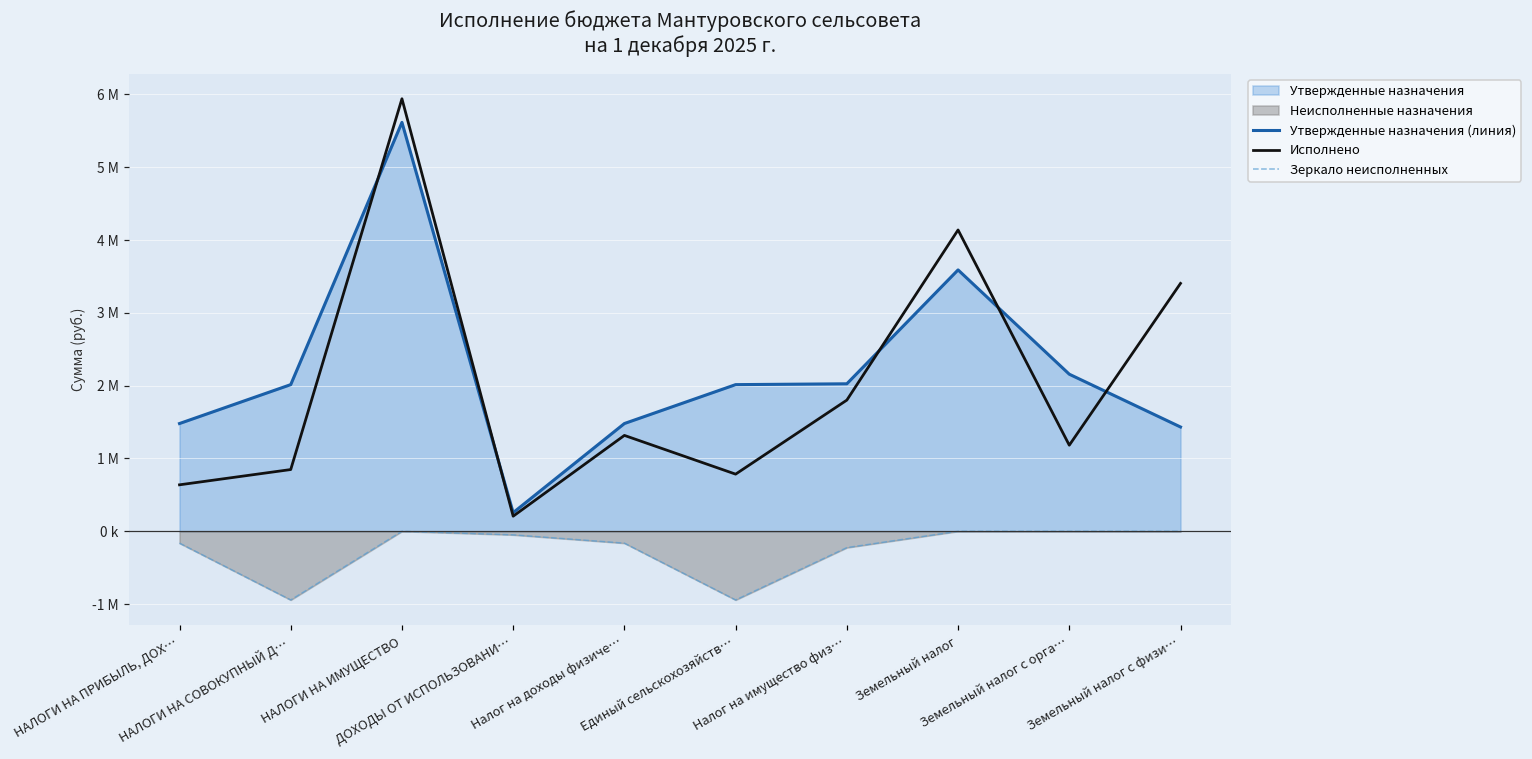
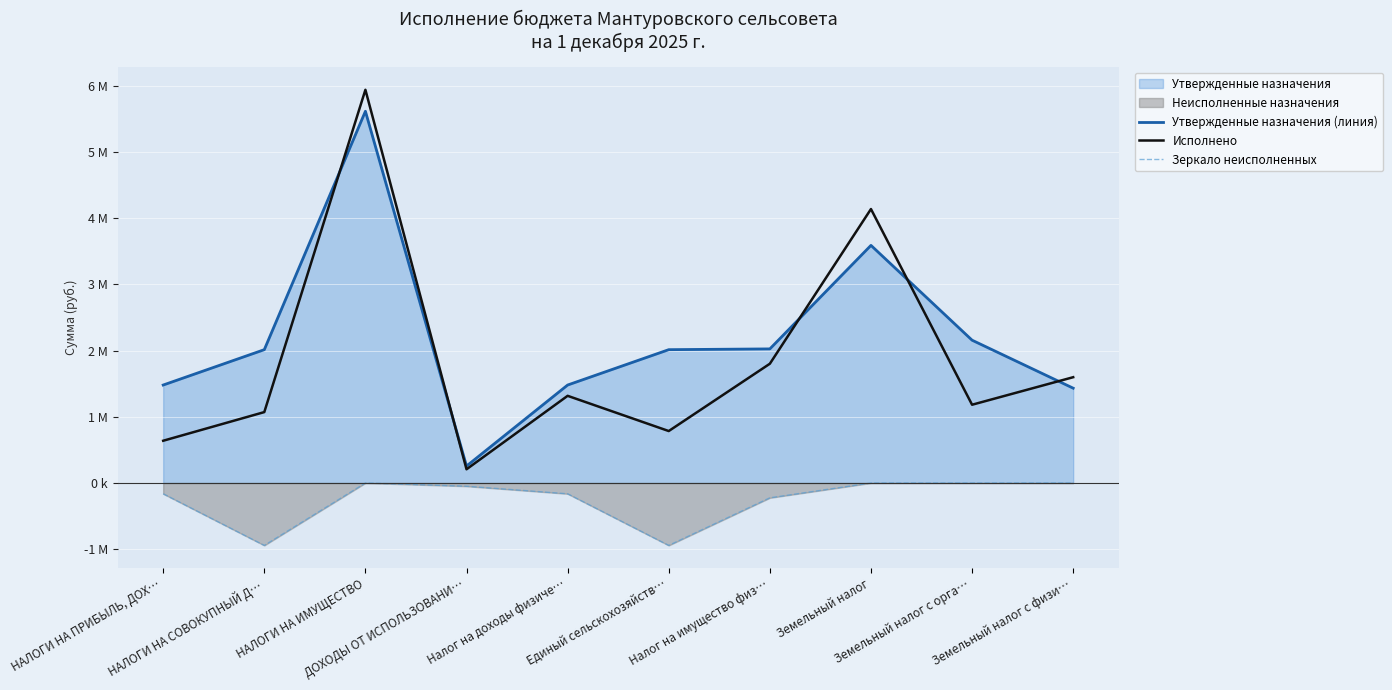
  {
    "Исполнено": {
      "НАЛОГИ НА ПРИБЫЛЬ, ДОХ…": "0.6 М",
-     "НАЛОГИ НА СОВОКУПНЫЙ Д…": "0.8 М",
+     "НАЛОГИ НА СОВОКУПНЫЙ Д…": "1.1 М",
      "НАЛОГИ НА ИМУЩЕСТВО": "5.9 М",
      "ДОХОДЫ ОТ ИСПОЛЬЗОВАНИ…": "0.2 М",
      "Налог на доходы физиче…": "1.3 М",
      "Единый сельскохозяйств…": "0.8 М",
      "Налог на имущество физ…": "1.8 М",
      "Земельный налог": "4.1 М",
      "Земельный налог с орга…": "1.2 М",
-     "Земельный налог с физи…": "3.4 М"
+     "Земельный налог с физи…": "1.6 М"
    }
  }
